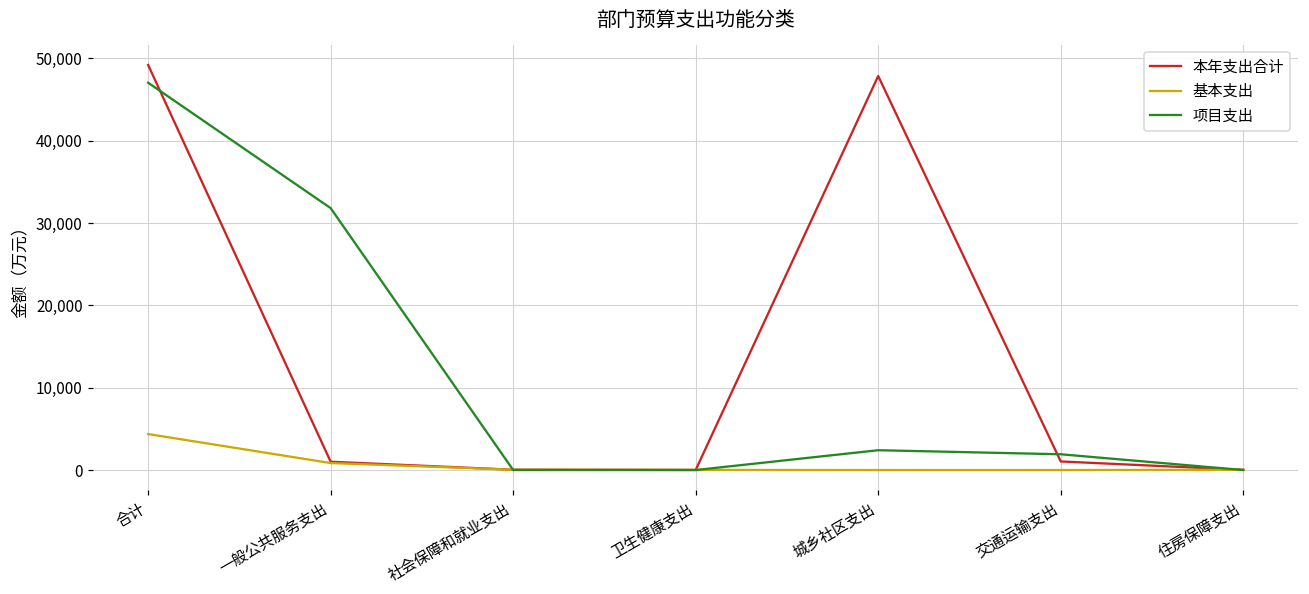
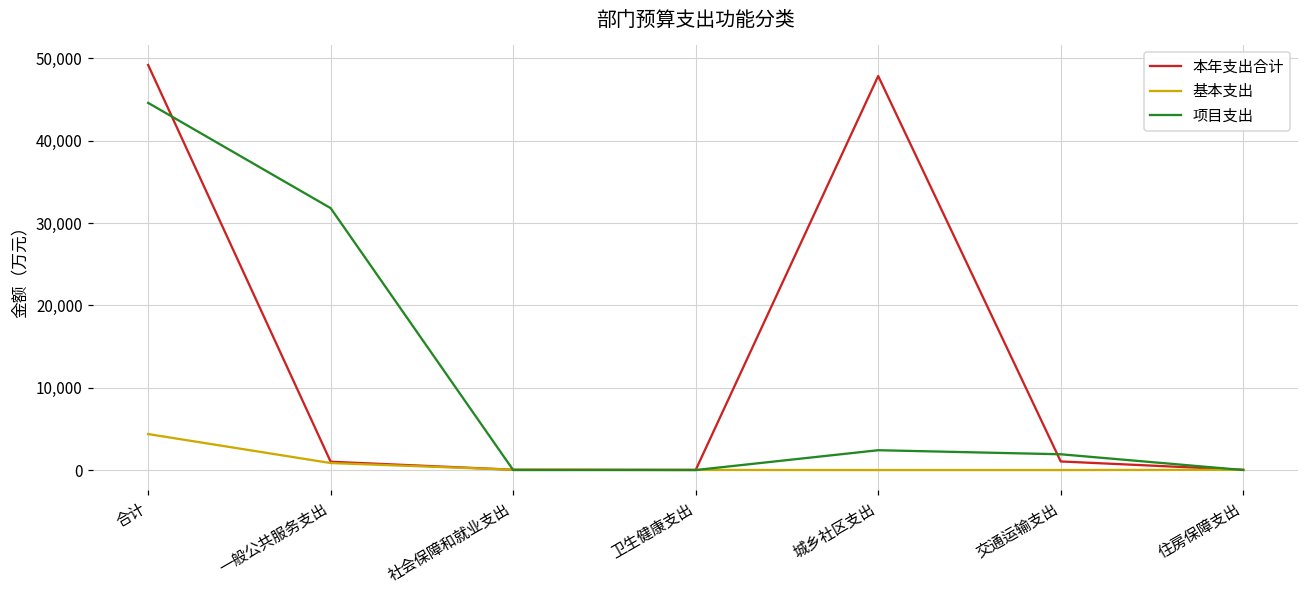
  {
    "本年支出合计": {
      "合计": "49,000",
      "城乡社区支出": "48,000",
      "交通运输支出": "1,000"
    },
    "基本支出": {
      "合计": "4,000",
      "城乡社区支出": "0",
      "交通运输支出": "0"
    },
    "项目支出": {
-     "合计": "47,000",
+     "合计": "45,000",
      "一般公共服务支出": "32,000",
      "城乡社区支出": "2,000",
      "交通运输支出": "2,000"
    }
  }
